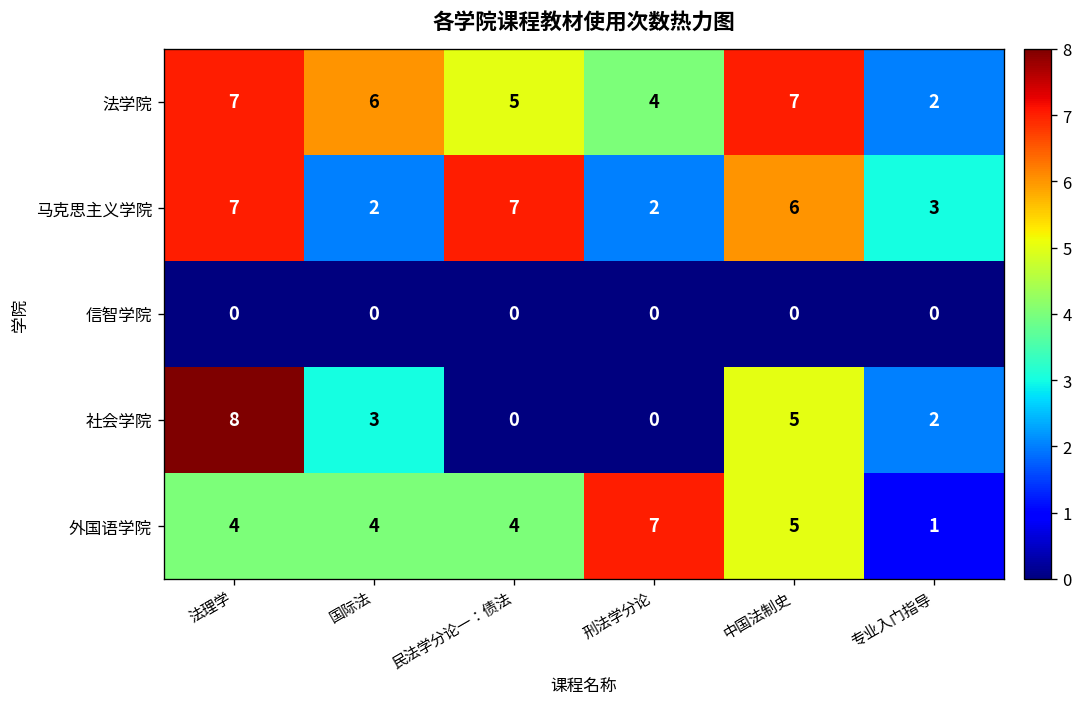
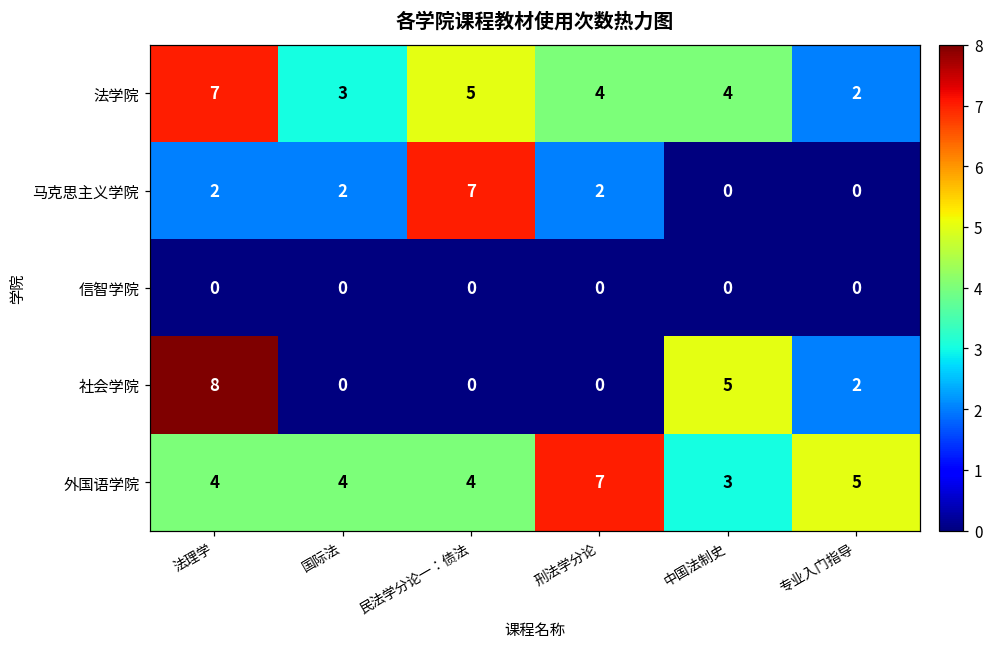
  {
    "法学院": {
      "法理学": 7,
-     "国际法": 6,
+     "国际法": 3,
      "民法学分论一：债法": 5,
      "刑法学分论": 4,
-     "中国法制史": 7,
+     "中国法制史": 4,
      "专业入门指导": 2
    },
    "马克思主义学院": {
-     "法理学": 7,
+     "法理学": 2,
      "国际法": 2,
      "民法学分论一：债法": 7,
      "刑法学分论": 2,
-     "中国法制史": 6,
-     "专业入门指导": 3
+     "中国法制史": 0,
+     "专业入门指导": 0
    },
    "信智学院": {
      "法理学": 0,
      "国际法": 0,
      "民法学分论一：债法": 0,
      "刑法学分论": 0,
      "中国法制史": 0,
      "专业入门指导": 0
    },
    "社会学院": {
      "法理学": 8,
-     "国际法": 3,
+     "国际法": 0,
      "民法学分论一：债法": 0,
      "刑法学分论": 0,
      "中国法制史": 5,
      "专业入门指导": 2
    },
    "外国语学院": {
      "法理学": 4,
      "国际法": 4,
      "民法学分论一：债法": 4,
      "刑法学分论": 7,
-     "中国法制史": 5,
-     "专业入门指导": 1
+     "中国法制史": 3,
+     "专业入门指导": 5
    }
  }
